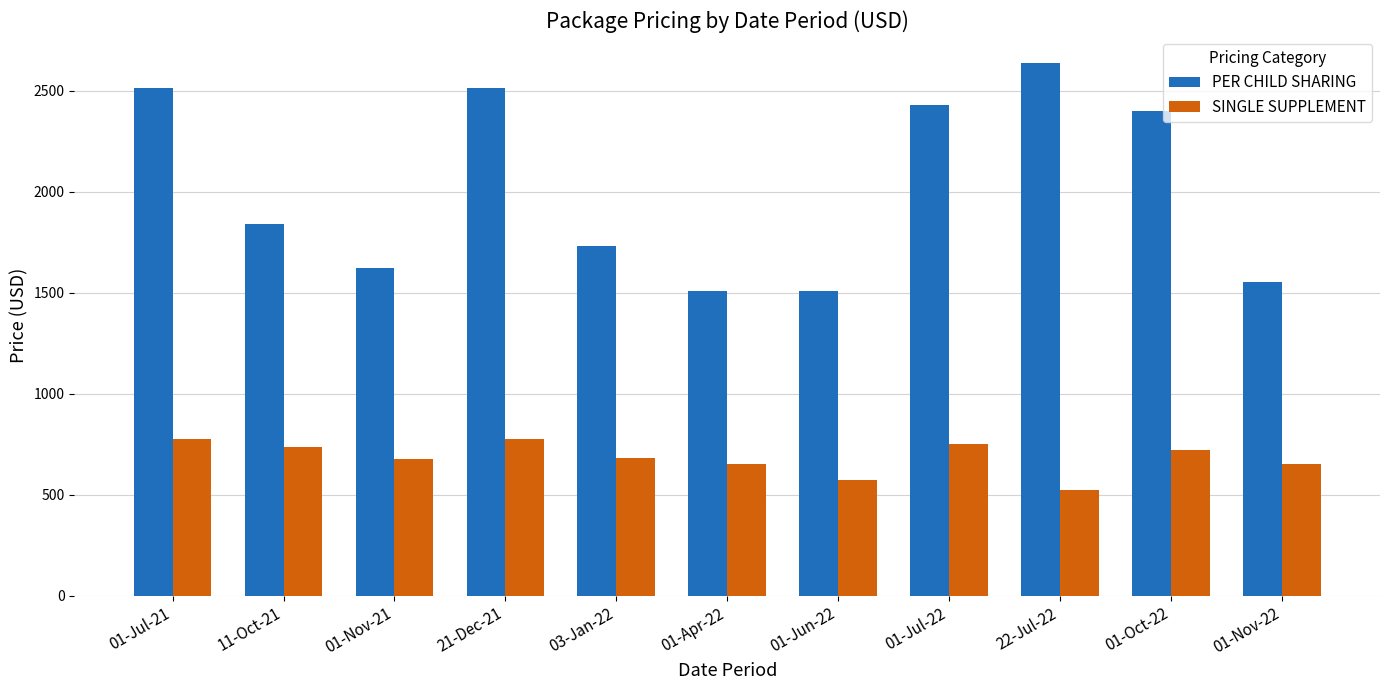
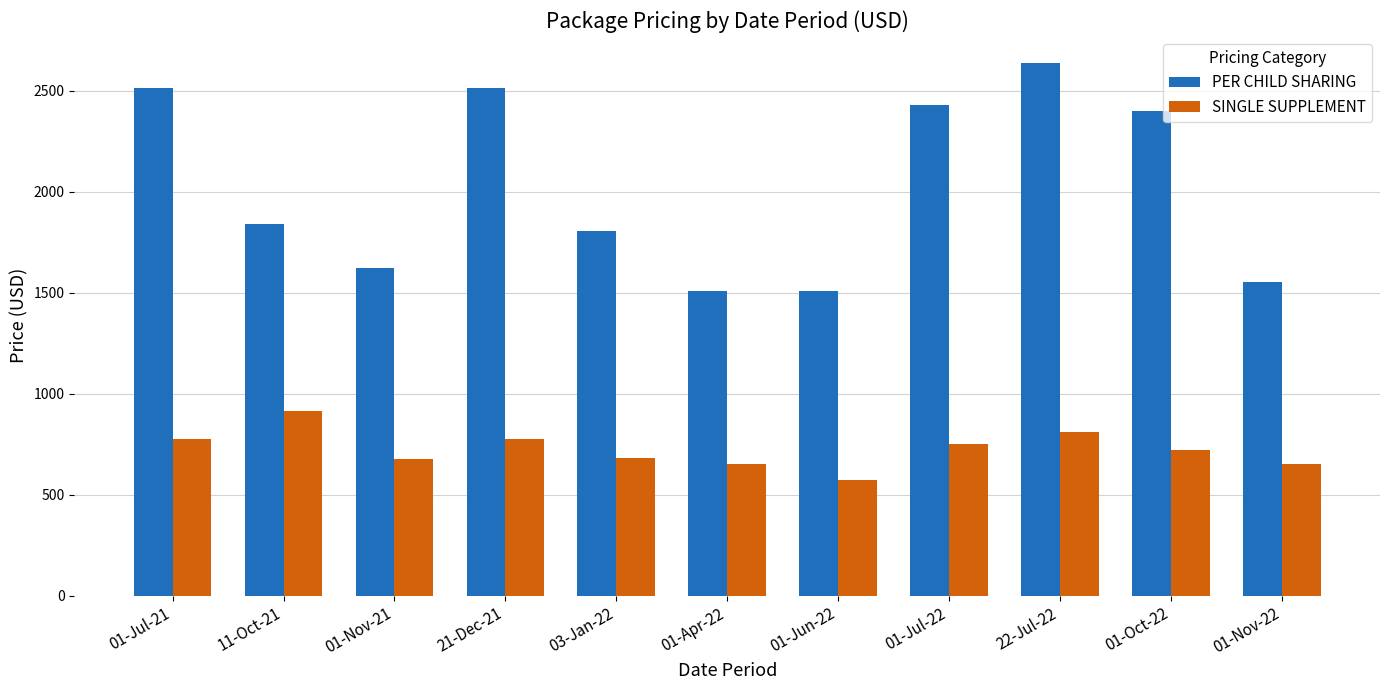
  {
    "PER CHILD SHARING": {
      "01-Jul-21": 2520,
      "11-Oct-21": 1840,
      "01-Nov-21": 1630,
      "21-Dec-21": 2520,
-     "03-Jan-22": 1730,
+     "03-Jan-22": 1810,
      "01-Apr-22": 1510,
      "01-Jun-22": 1510,
      "01-Jul-22": 2430,
      "22-Jul-22": 2640,
      "01-Oct-22": 2400,
      "01-Nov-22": 1560
    },
    "SINGLE SUPPLEMENT": {
      "01-Jul-21": 780,
-     "11-Oct-21": 740,
+     "11-Oct-21": 910,
      "01-Nov-21": 680,
      "21-Dec-21": 780,
      "03-Jan-22": 680,
      "01-Apr-22": 650,
      "01-Jun-22": 570,
      "01-Jul-22": 750,
-     "22-Jul-22": 520,
+     "22-Jul-22": 810,
      "01-Oct-22": 720,
      "01-Nov-22": 650
    }
  }
